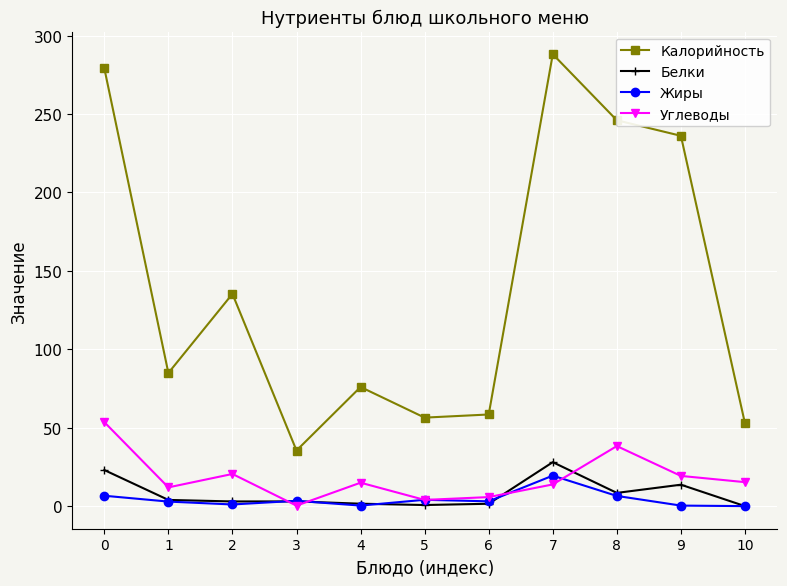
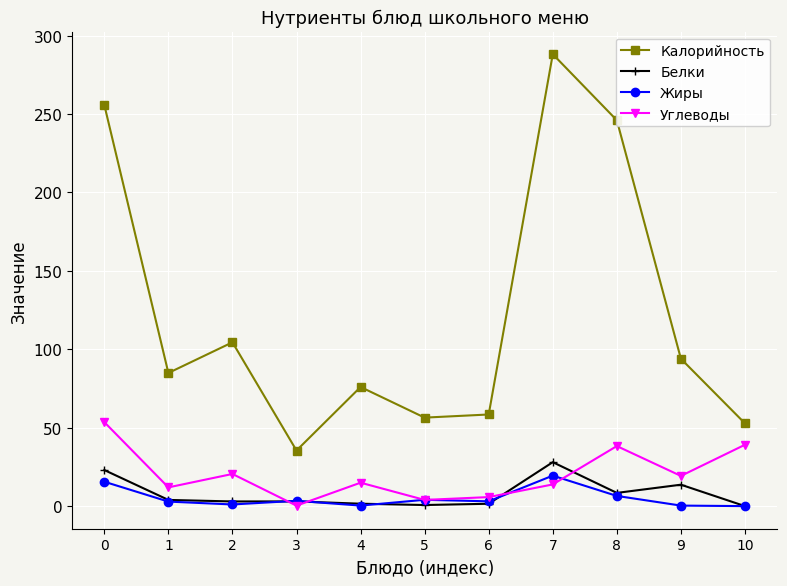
  {
    "Калорийность": {
-     "0": 279,
+     "0": 256,
      "1": 85,
-     "2": 135,
+     "2": 104,
      "3": 36,
      "4": 76,
      "5": 56,
      "6": 58,
      "7": 288,
-     "9": 236,
+     "9": 94,
      "10": 53
    },
    "Белки": {
      "0": 23,
      "2": 3,
      "5": 1,
      "7": 28,
      "8": 8,
      "9": 14
    },
    "Жиры": {
-     "0": 7,
+     "0": 16,
      "2": 1,
      "7": 20,
      "8": 7,
      "9": 0
    },
    "Углеводы": {
      "0": 54,
      "1": 12,
      "2": 21,
      "3": 0,
      "4": 15,
      "6": 6,
      "7": 14,
      "8": 38,
      "9": 19,
-     "10": 15
+     "10": 39
    }
  }
